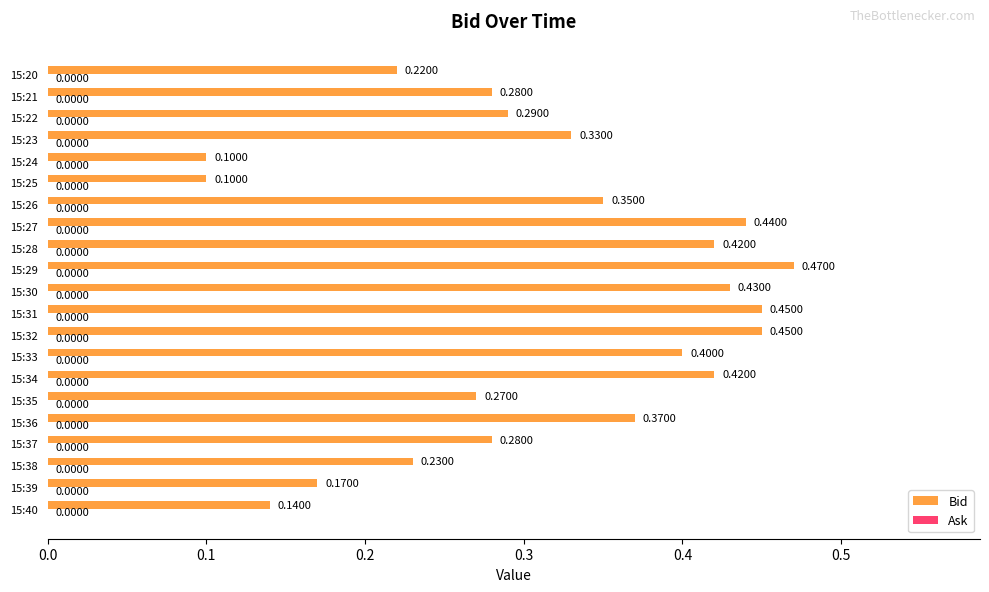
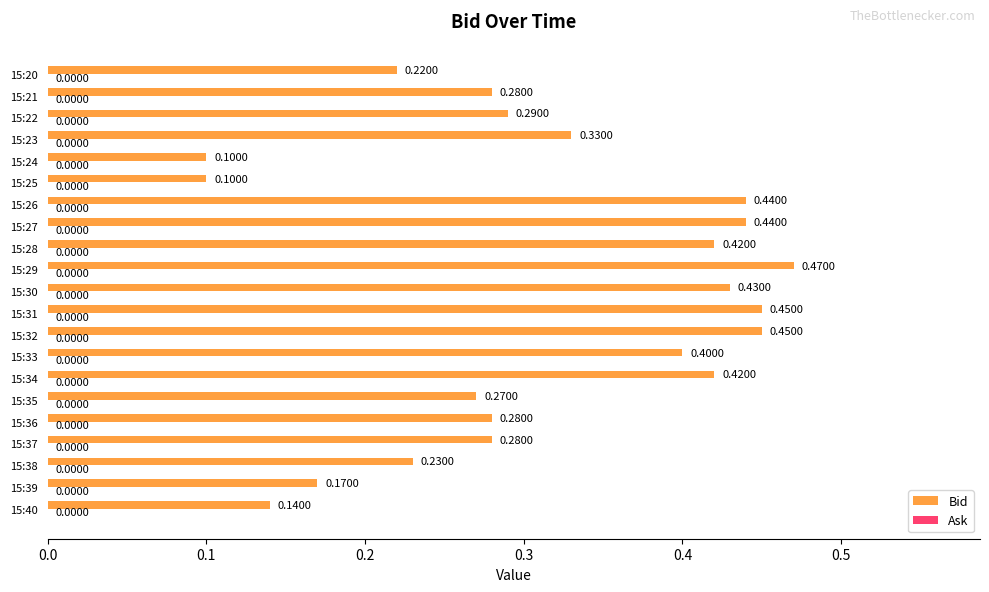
  {
    "Bid": {
      "15:20": 0.2200,
      "15:21": 0.2800,
      "15:22": 0.2900,
      "15:23": 0.3300,
      "15:24": 0.1000,
      "15:25": 0.1000,
-     "15:26": 0.3500,
+     "15:26": 0.4400,
      "15:27": 0.4400,
      "15:28": 0.4200,
      "15:29": 0.4700,
      "15:30": 0.4300,
      "15:31": 0.4500,
      "15:32": 0.4500,
      "15:33": 0.4000,
      "15:34": 0.4200,
      "15:35": 0.2700,
-     "15:36": 0.3700,
+     "15:36": 0.2800,
      "15:37": 0.2800,
      "15:38": 0.2300,
      "15:39": 0.1700,
      "15:40": 0.1400
    },
    "Ask": {
      "15:20": 0.0000,
      "15:21": 0.0000,
      "15:22": 0.0000,
      "15:23": 0.0000,
      "15:24": 0.0000,
      "15:25": 0.0000,
      "15:26": 0.0000,
      "15:27": 0.0000,
      "15:28": 0.0000,
      "15:29": 0.0000,
      "15:30": 0.0000,
      "15:31": 0.0000,
      "15:32": 0.0000,
      "15:33": 0.0000,
      "15:34": 0.0000,
      "15:35": 0.0000,
      "15:36": 0.0000,
      "15:37": 0.0000,
      "15:38": 0.0000,
      "15:39": 0.0000,
      "15:40": 0.0000
    }
  }
